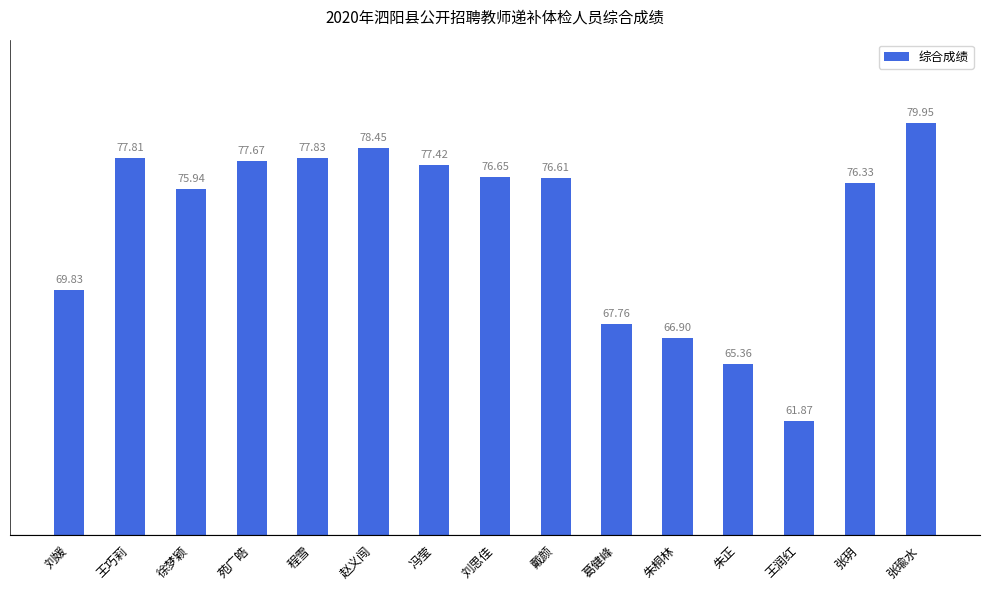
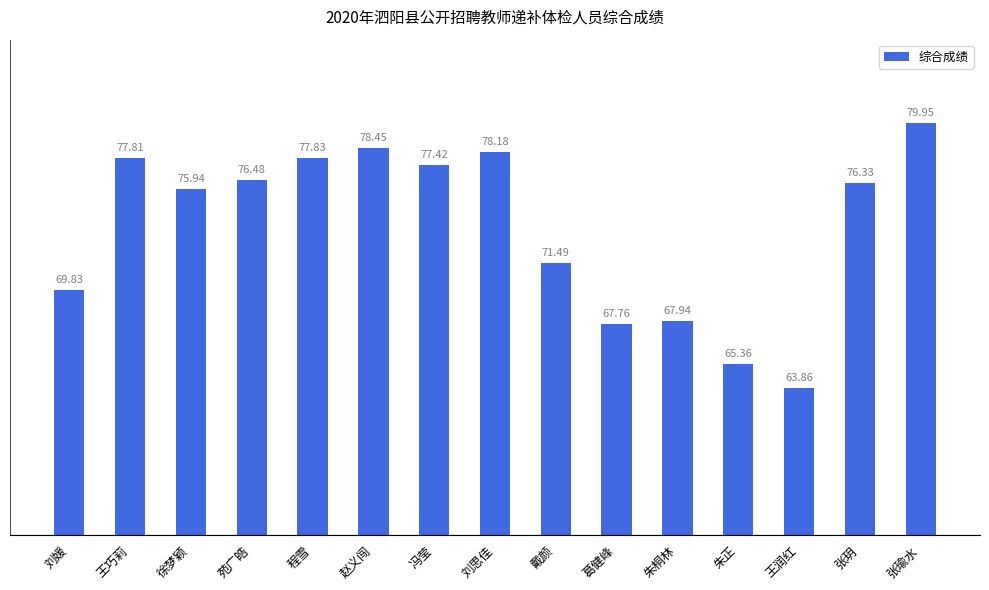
  {
    "刘媛": 69.83,
    "王巧莉": 77.81,
    "徐梦颖": 75.94,
-   "苑广皓": 77.67,
+   "苑广皓": 76.48,
    "程雪": 77.83,
    "赵义闯": 78.45,
    "冯莹": 77.42,
-   "刘思佳": 76.65,
-   "戴颜": 76.61,
+   "刘思佳": 78.18,
+   "戴颜": 71.49,
    "葛健峰": 67.76,
-   "朱桐林": 66.90,
+   "朱桐林": 67.94,
    "朱正": 65.36,
-   "王润红": 61.87,
+   "王润红": 63.86,
    "张玥": 76.33,
    "张瑜水": 79.95
  }
